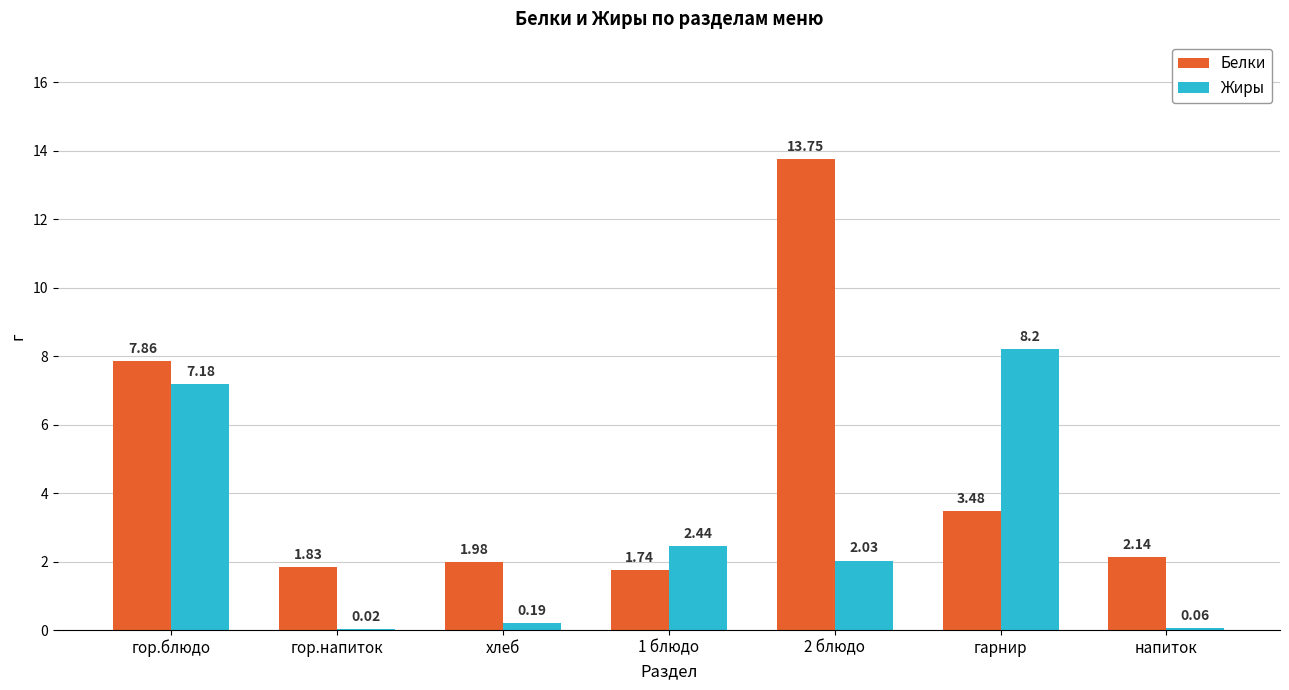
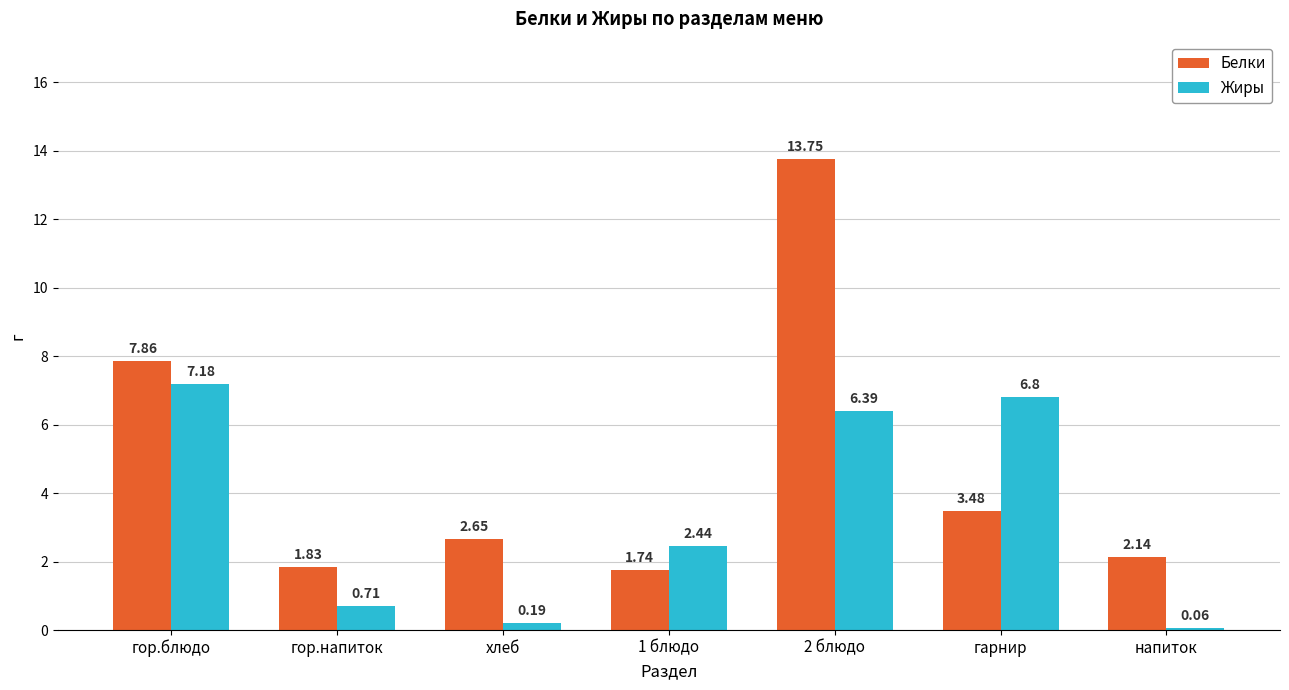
  {
    "Белки": {
      "гор.блюдо": 7.86,
      "гор.напиток": 1.83,
-     "хлеб": 1.98,
+     "хлеб": 2.65,
      "1 блюдо": 1.74,
      "2 блюдо": 13.75,
      "гарнир": 3.48,
      "напиток": 2.14
    },
    "Жиры": {
      "гор.блюдо": 7.18,
-     "гор.напиток": 0.02,
+     "гор.напиток": 0.71,
      "хлеб": 0.19,
      "1 блюдо": 2.44,
-     "2 блюдо": 2.03,
-     "гарнир": 8.2,
+     "2 блюдо": 6.39,
+     "гарнир": 6.8,
      "напиток": 0.06
    }
  }
